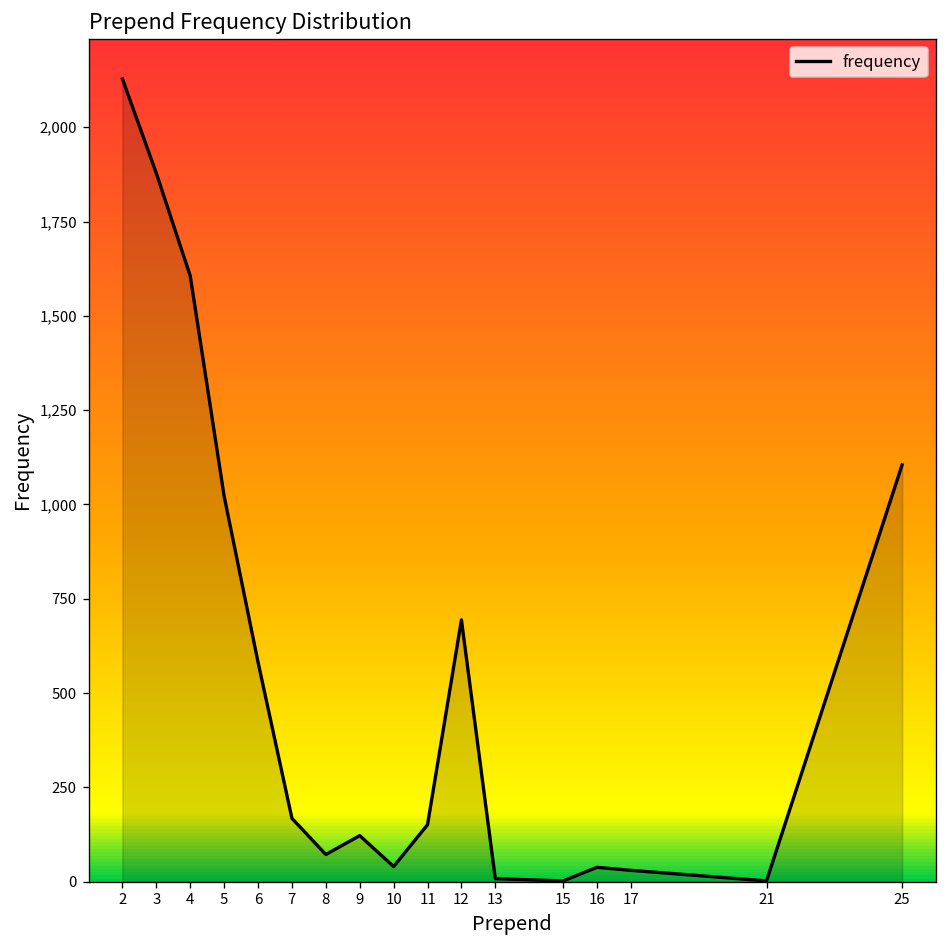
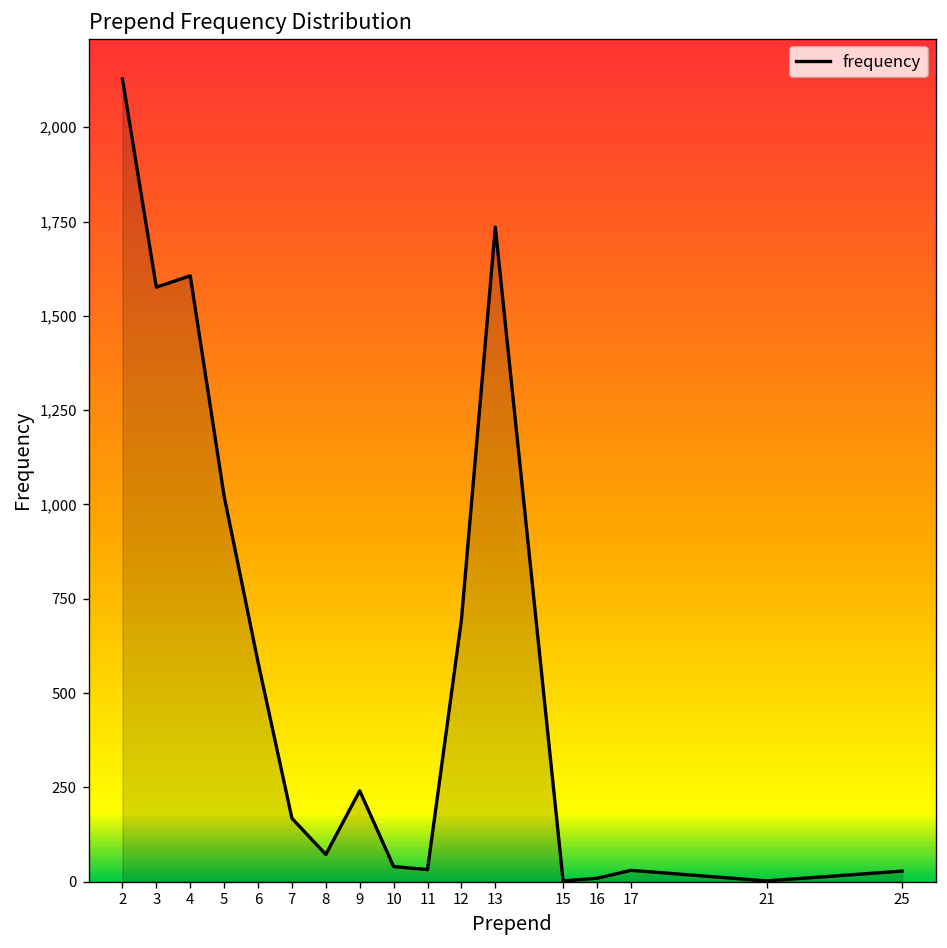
  {
    "2": "2,130",
-   "3": "1,880",
+   "3": "1,580",
    "4": "1,610",
    "5": "1,020",
    "6": "580",
    "7": "170",
    "8": "70",
-   "9": "120",
+   "9": "240",
    "10": "40",
-   "11": "150",
+   "11": "30",
    "12": "690",
-   "13": "10",
+   "13": "1,740",
    "15": "0",
-   "16": "40",
+   "16": "10",
    "17": "30",
    "21": "0",
-   "25": "1,110"
+   "25": "30"
  }
